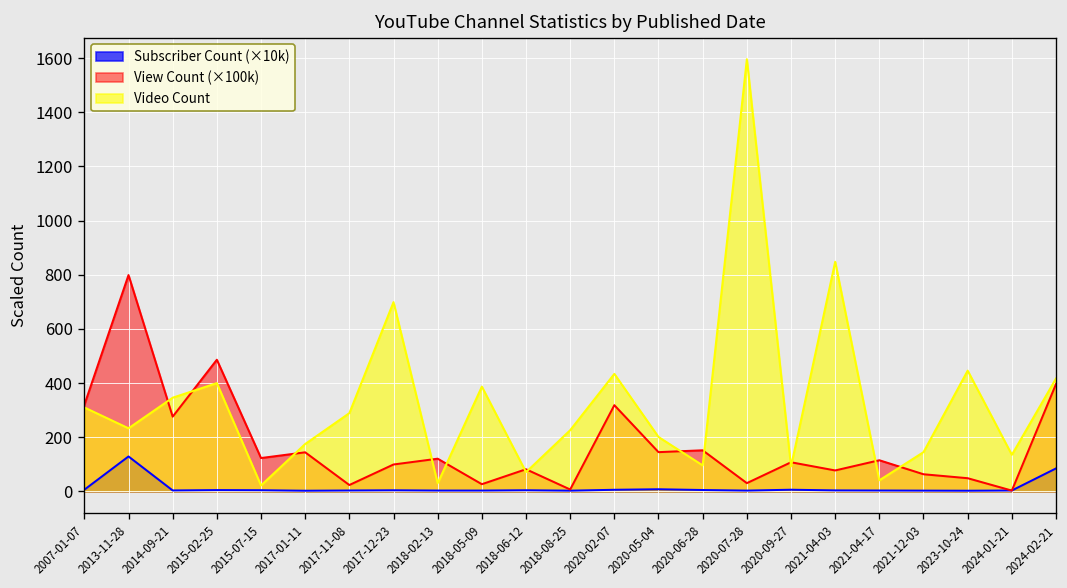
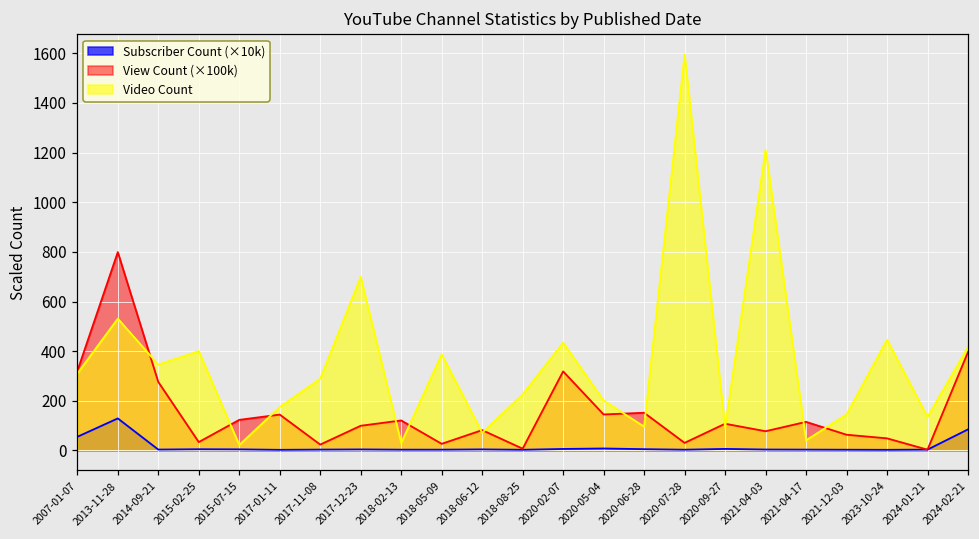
  {
    "Subscriber Count (×10k)": {
-     "2007-01-07": 10,
+     "2007-01-07": 50,
      "2013-11-28": 130,
      "2014-09-21": 0,
      "2015-02-25": 0,
      "2015-07-15": 0,
      "2017-01-11": 0,
      "2017-11-08": 0,
      "2017-12-23": 0,
      "2018-02-13": 0,
      "2018-05-09": 0,
      "2018-06-12": 0,
      "2020-02-07": 10,
      "2020-05-04": 10,
      "2020-06-28": 10,
      "2020-07-28": 0,
      "2020-09-27": 10,
      "2021-04-03": 0,
      "2021-04-17": 0,
      "2021-12-03": 0,
      "2023-10-24": 0,
      "2024-02-21": 80
    },
    "View Count (×100k)": {
      "2013-11-28": 800,
      "2014-09-21": 280,
-     "2015-02-25": 490,
+     "2015-02-25": 30,
      "2015-07-15": 120,
      "2017-01-11": 140,
      "2017-11-08": 20,
      "2017-12-23": 100,
      "2018-02-13": 120,
      "2018-05-09": 30,
      "2020-02-07": 320,
      "2020-05-04": 140,
      "2020-06-28": 150,
      "2020-07-28": 30,
      "2020-09-27": 110,
      "2021-04-03": 80,
      "2021-04-17": 120,
      "2021-12-03": 60,
      "2023-10-24": 50,
      "2024-02-21": 400
    },
    "Video Count": {
-     "2013-11-28": 230,
+     "2013-11-28": 530,
      "2014-09-21": 350,
      "2015-02-25": 400,
      "2015-07-15": 20,
      "2017-01-11": 180,
      "2017-11-08": 290,
      "2017-12-23": 700,
      "2018-02-13": 30,
      "2018-05-09": 390,
      "2018-08-25": 230,
      "2020-02-07": 430,
      "2020-05-04": 200,
      "2020-06-28": 100,
      "2020-07-28": 1600,
      "2020-09-27": 90,
-     "2021-04-03": 850,
+     "2021-04-03": 1210,
      "2021-04-17": 40,
      "2021-12-03": 150,
      "2023-10-24": 450,
      "2024-01-21": 140,
      "2024-02-21": 420
    }
  }
